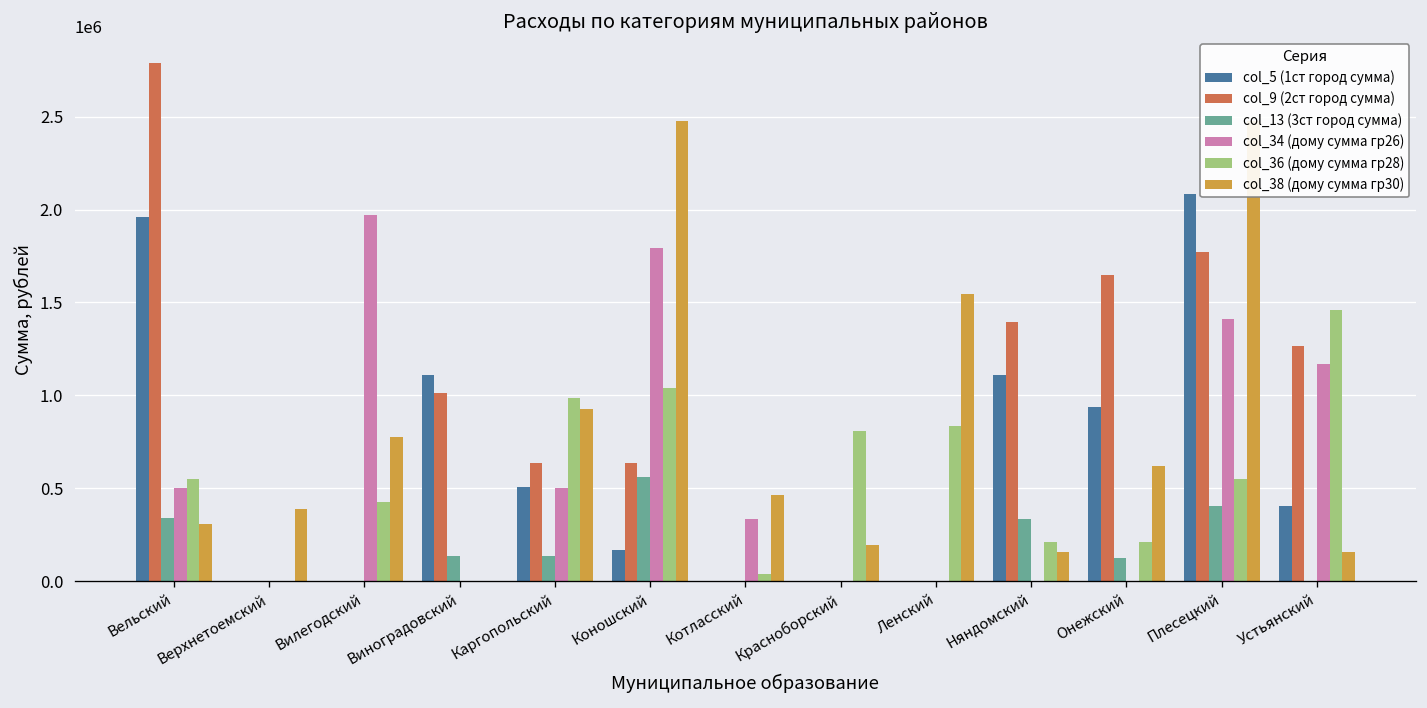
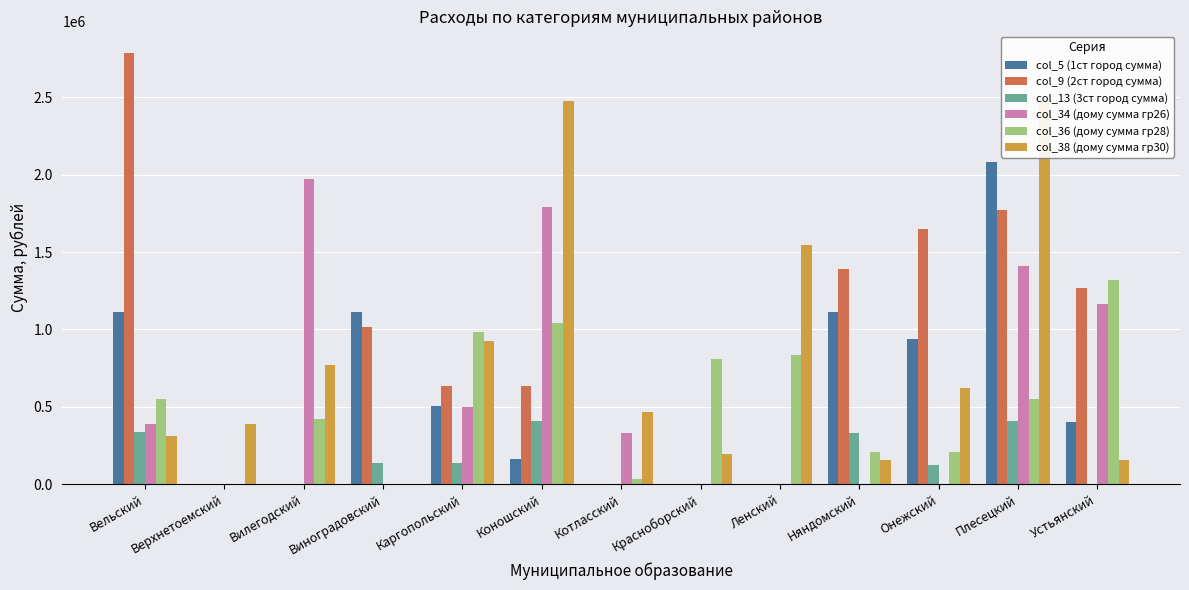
  {
    "col_5 (1ст город сумма)": {
-     "Вельский": 1960000,
+     "Вельский": 1110000,
      "Верхнетоемский": 0,
      "Вилегодский": 0,
      "Виноградовский": 1110000,
      "Каргопольский": 500000,
      "Коношский": 160000,
      "Котласский": 0,
      "Красноборский": 0,
      "Ленский": 0,
      "Няндомский": 1110000,
      "Онежский": 940000,
      "Плесецкий": 2080000,
      "Устьянский": 400000
    },
    "col_13 (3ст город сумма)": {
      "Вельский": 340000,
      "Верхнетоемский": 0,
      "Вилегодский": 0,
      "Виноградовский": 140000,
      "Каргопольский": 140000,
-     "Коношский": 560000,
+     "Коношский": 410000,
      "Котласский": 0,
      "Красноборский": 0,
      "Ленский": 0,
      "Няндомский": 330000,
      "Онежский": 120000,
      "Плесецкий": 410000,
      "Устьянский": 0
    },
    "col_34 (дому сумма гр26)": {
-     "Вельский": 500000,
+     "Вельский": 390000,
      "Верхнетоемский": 0,
      "Вилегодский": 1970000,
      "Виноградовский": 0,
      "Каргопольский": 500000,
      "Коношский": 1790000,
      "Котласский": 330000,
      "Красноборский": 0,
      "Ленский": 0,
      "Няндомский": 0,
      "Онежский": 0,
      "Плесецкий": 1410000,
      "Устьянский": 1170000
    },
    "col_36 (дому сумма гр28)": {
      "Вельский": 550000,
      "Верхнетоемский": 0,
      "Вилегодский": 420000,
      "Виноградовский": 0,
      "Каргопольский": 990000,
      "Коношский": 1040000,
      "Котласский": 40000,
      "Красноборский": 810000,
      "Ленский": 830000,
      "Няндомский": 210000,
      "Онежский": 210000,
      "Плесецкий": 550000,
-     "Устьянский": 1460000
+     "Устьянский": 1320000
    }
  }
